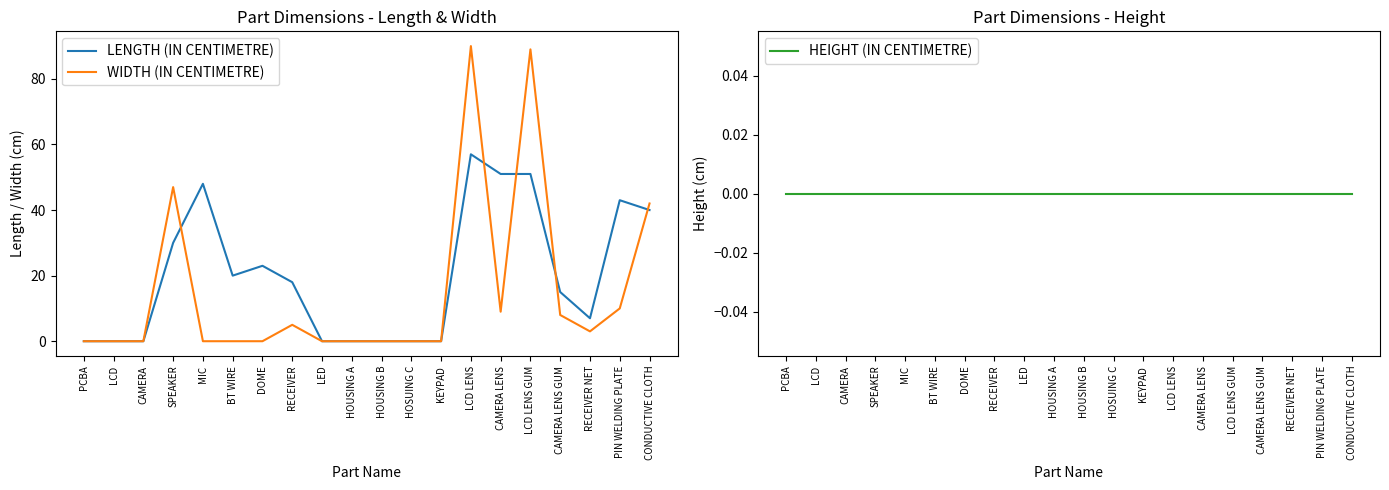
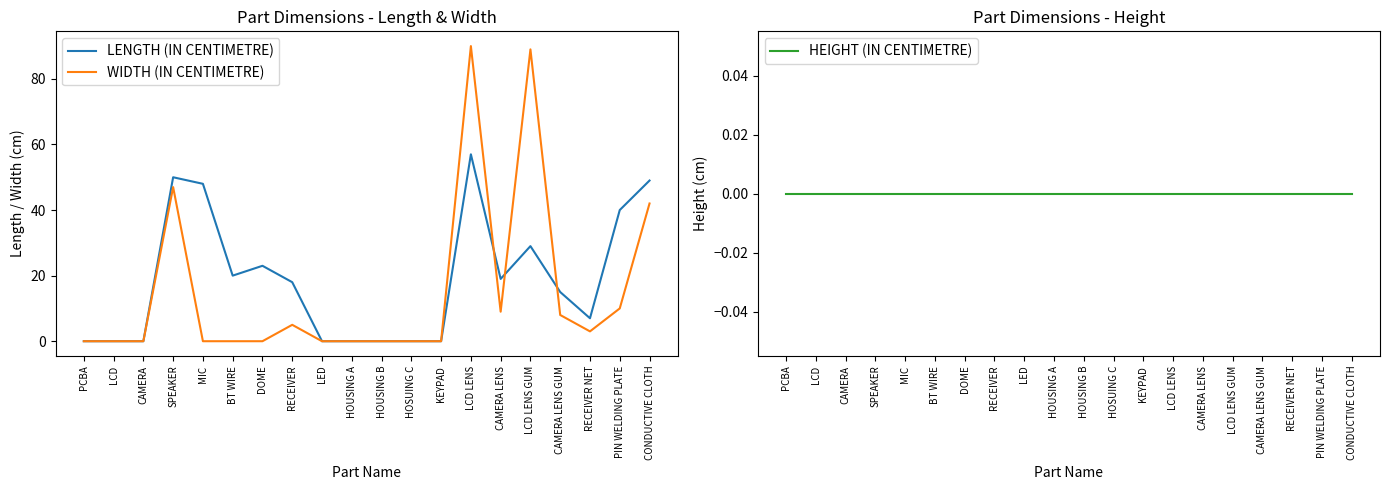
  {
    "Part Dimensions - Length & Width": {
      "LENGTH (IN CENTIMETRE)": {
-       "SPEAKER": 30,
+       "SPEAKER": 50,
        "MIC": 48,
        "BT WIRE": 20,
        "DOME": 23,
        "RECEIVER": 18,
        "LCD LENS": 57,
-       "CAMERA LENS": 51,
-       "LCD LENS GUM": 51,
+       "CAMERA LENS": 19,
+       "LCD LENS GUM": 29,
        "CAMERA LENS GUM": 15,
        "RECEIVER NET": 7,
-       "PIN WELDING PLATE": 43,
-       "CONDUCTIVE CLOTH": 40
+       "PIN WELDING PLATE": 40,
+       "CONDUCTIVE CLOTH": 49
      },
      "WIDTH (IN CENTIMETRE)": {
        "SPEAKER": 47,
        "MIC": 0,
        "BT WIRE": 0,
        "DOME": 0,
        "RECEIVER": 5,
        "LCD LENS": 90,
        "CAMERA LENS": 9,
        "LCD LENS GUM": 89,
        "CAMERA LENS GUM": 8,
        "RECEIVER NET": 3,
        "PIN WELDING PLATE": 10,
        "CONDUCTIVE CLOTH": 42
      }
    },
    "Part Dimensions - Height": {
      "PCBA": 0.000,
      "LCD": 0.000,
      "CAMERA": 0.000,
      "SPEAKER": 0.000,
      "MIC": 0.000,
      "BT WIRE": 0.000,
      "DOME": 0.000,
      "RECEIVER": 0.000,
      "LED": 0.000,
      "HOUSING A": 0.000,
      "HOUSING B": 0.000,
      "HOSUING C": 0.000,
      "KEYPAD": 0.000,
      "LCD LENS": 0.000,
      "CAMERA LENS": 0.000,
      "LCD LENS GUM": 0.000,
      "CAMERA LENS GUM": 0.000,
      "RECEIVER NET": 0.000,
      "PIN WELDING PLATE": 0.000,
      "CONDUCTIVE CLOTH": 0.000
    }
  }
